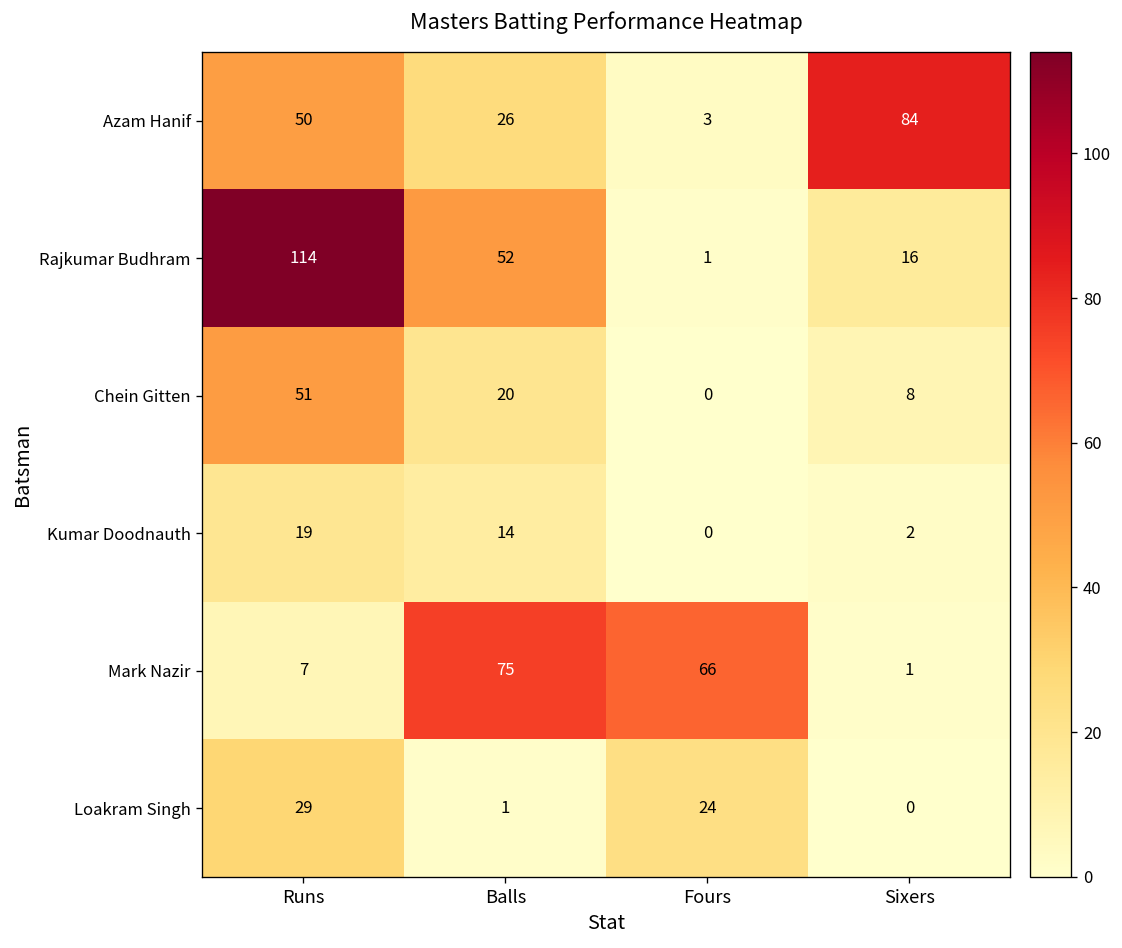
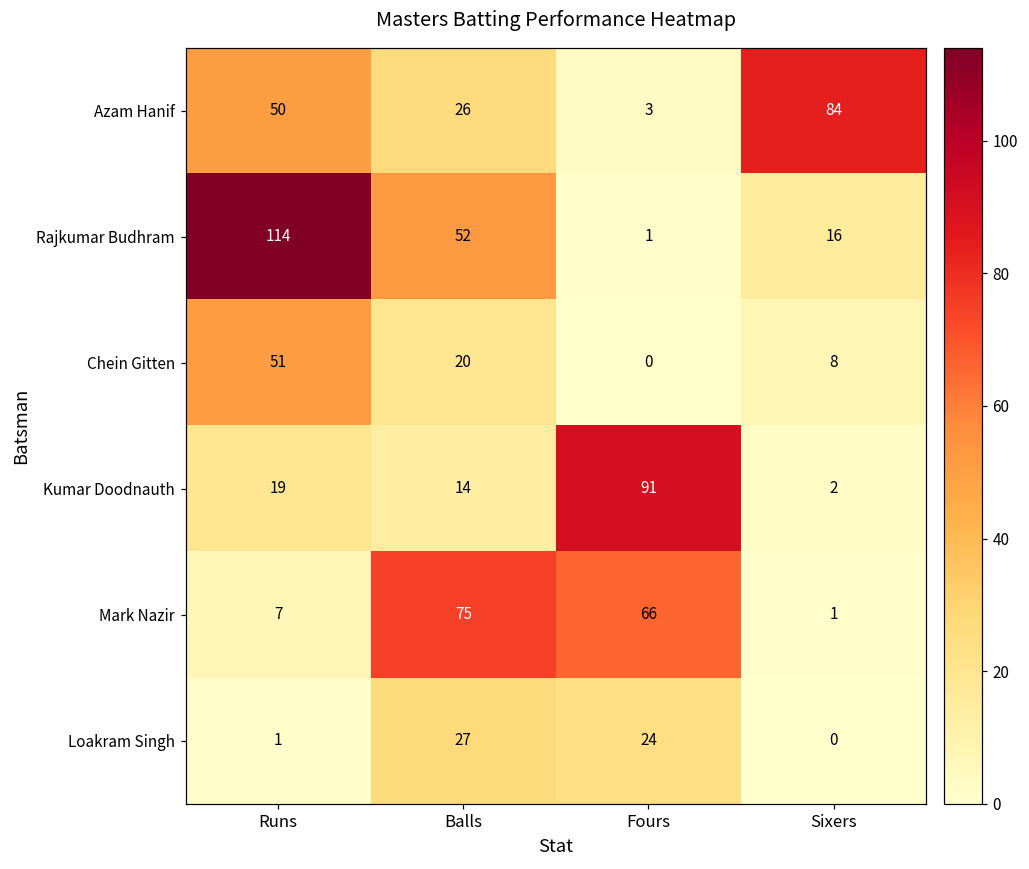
  {
    "Azam Hanif": {
      "Runs": 50,
      "Balls": 26,
      "Fours": 3,
      "Sixers": 84
    },
    "Rajkumar Budhram": {
      "Runs": 114,
      "Balls": 52,
      "Fours": 1,
      "Sixers": 16
    },
    "Chein Gitten": {
      "Runs": 51,
      "Balls": 20,
      "Fours": 0,
      "Sixers": 8
    },
    "Kumar Doodnauth": {
      "Runs": 19,
      "Balls": 14,
-     "Fours": 0,
+     "Fours": 91,
      "Sixers": 2
    },
    "Mark Nazir": {
      "Runs": 7,
      "Balls": 75,
      "Fours": 66,
      "Sixers": 1
    },
    "Loakram Singh": {
-     "Runs": 29,
-     "Balls": 1,
+     "Runs": 1,
+     "Balls": 27,
      "Fours": 24,
      "Sixers": 0
    }
  }
